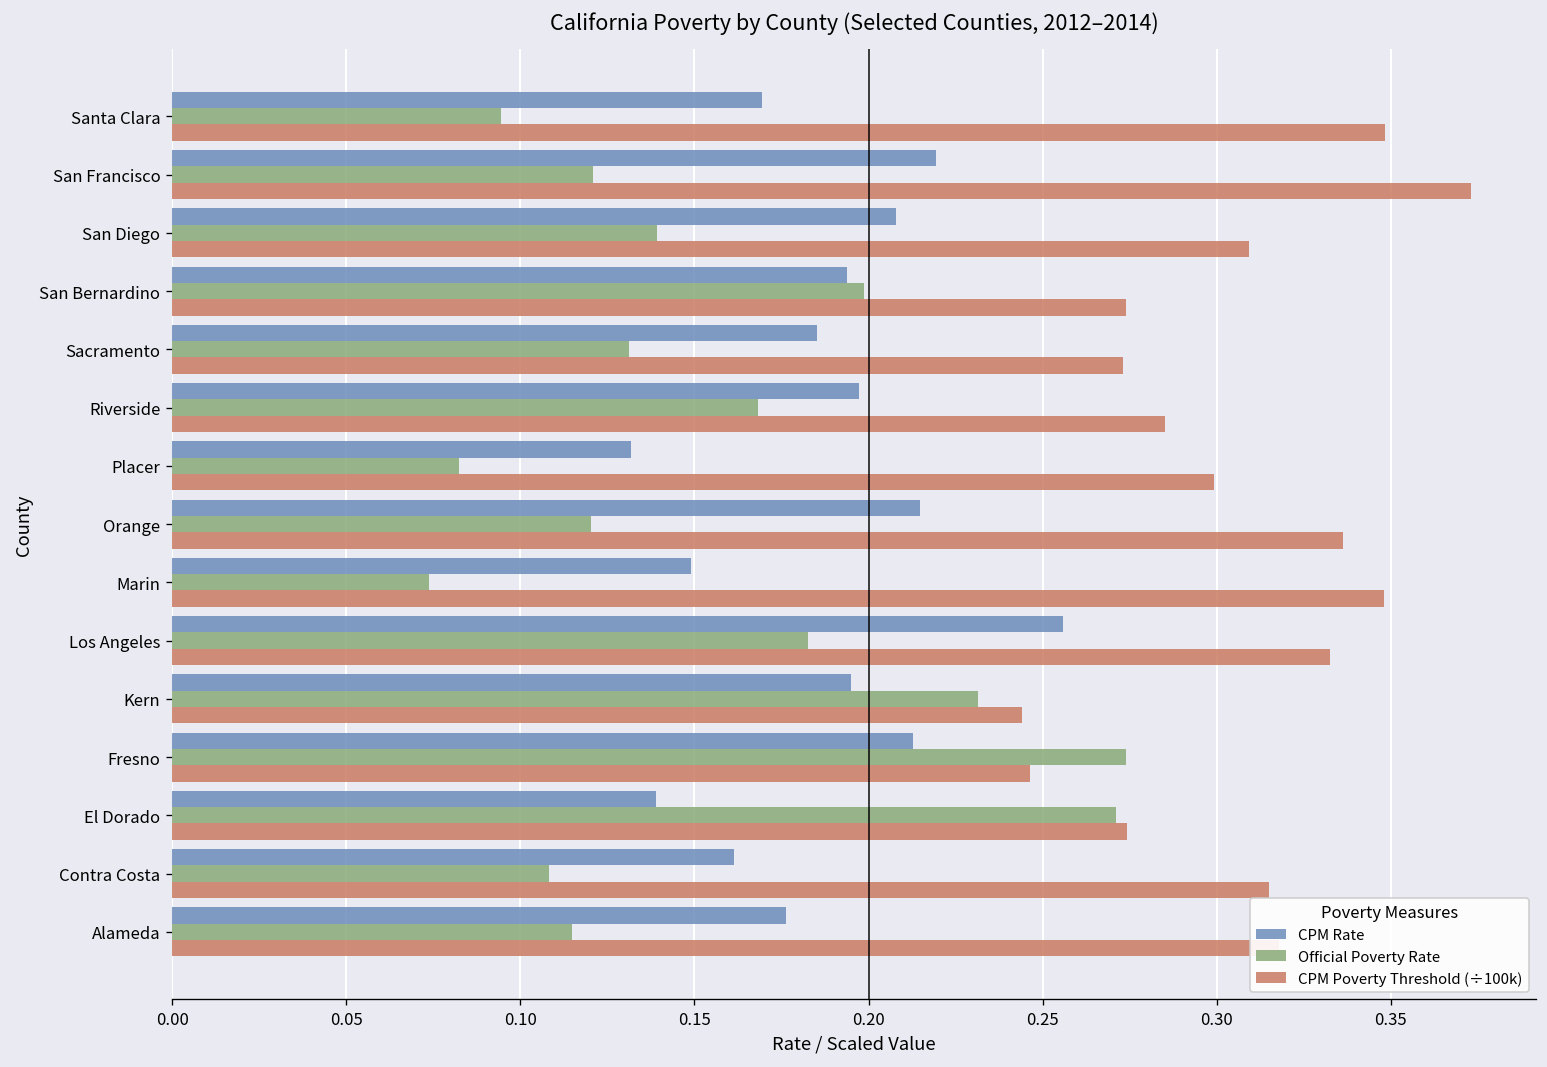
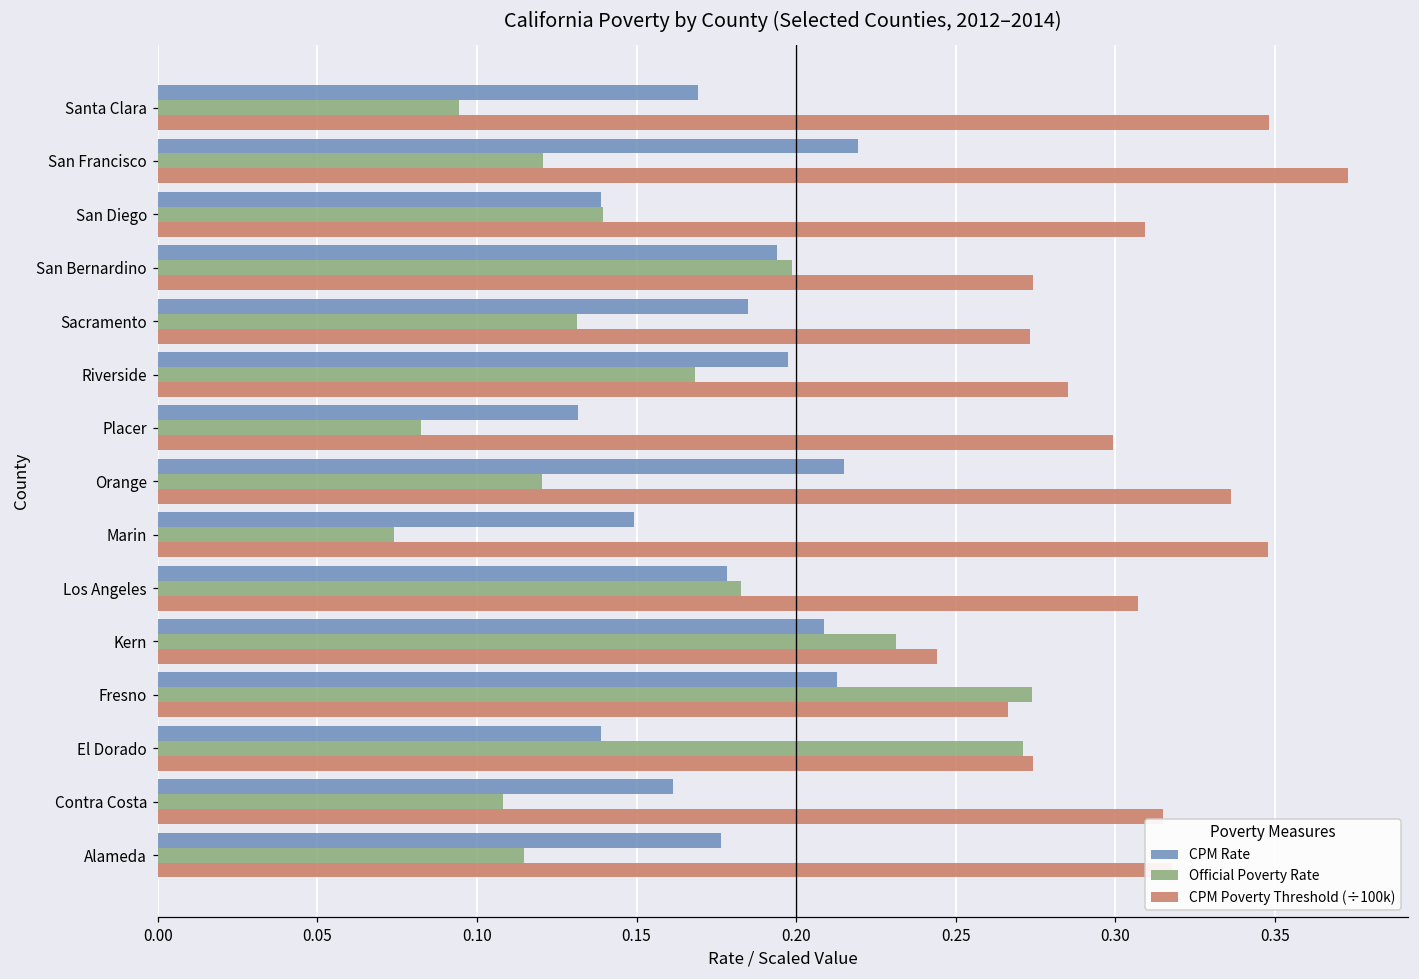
  {
    "CPM Rate": {
      "Santa Clara": 0.169,
      "San Francisco": 0.219,
-     "San Diego": 0.208,
+     "San Diego": 0.139,
      "San Bernardino": 0.194,
      "Sacramento": 0.185,
      "Riverside": 0.197,
      "Placer": 0.132,
      "Orange": 0.215,
      "Marin": 0.149,
-     "Los Angeles": 0.256,
-     "Kern": 0.195,
+     "Los Angeles": 0.178,
+     "Kern": 0.209,
      "Fresno": 0.213,
      "El Dorado": 0.139,
      "Contra Costa": 0.161,
      "Alameda": 0.176
    },
    "Official Poverty Rate": {
      "Santa Clara": 0.094,
      "San Francisco": 0.121,
      "San Diego": 0.139,
      "San Bernardino": 0.199,
      "Sacramento": 0.131,
      "Riverside": 0.168,
      "Placer": 0.083,
      "Orange": 0.120,
      "Marin": 0.074,
      "Los Angeles": 0.183,
      "Kern": 0.231,
      "Fresno": 0.274,
      "El Dorado": 0.271,
      "Contra Costa": 0.108,
      "Alameda": 0.115
    },
    "CPM Poverty Threshold (÷100k)": {
      "Santa Clara": 0.348,
      "San Francisco": 0.373,
      "San Diego": 0.309,
      "San Bernardino": 0.274,
      "Sacramento": 0.273,
      "Riverside": 0.285,
      "Placer": 0.299,
      "Orange": 0.336,
      "Marin": 0.348,
-     "Los Angeles": 0.333,
+     "Los Angeles": 0.307,
      "Kern": 0.244,
-     "Fresno": 0.246,
+     "Fresno": 0.266,
      "El Dorado": 0.274,
      "Contra Costa": 0.315
    }
  }
